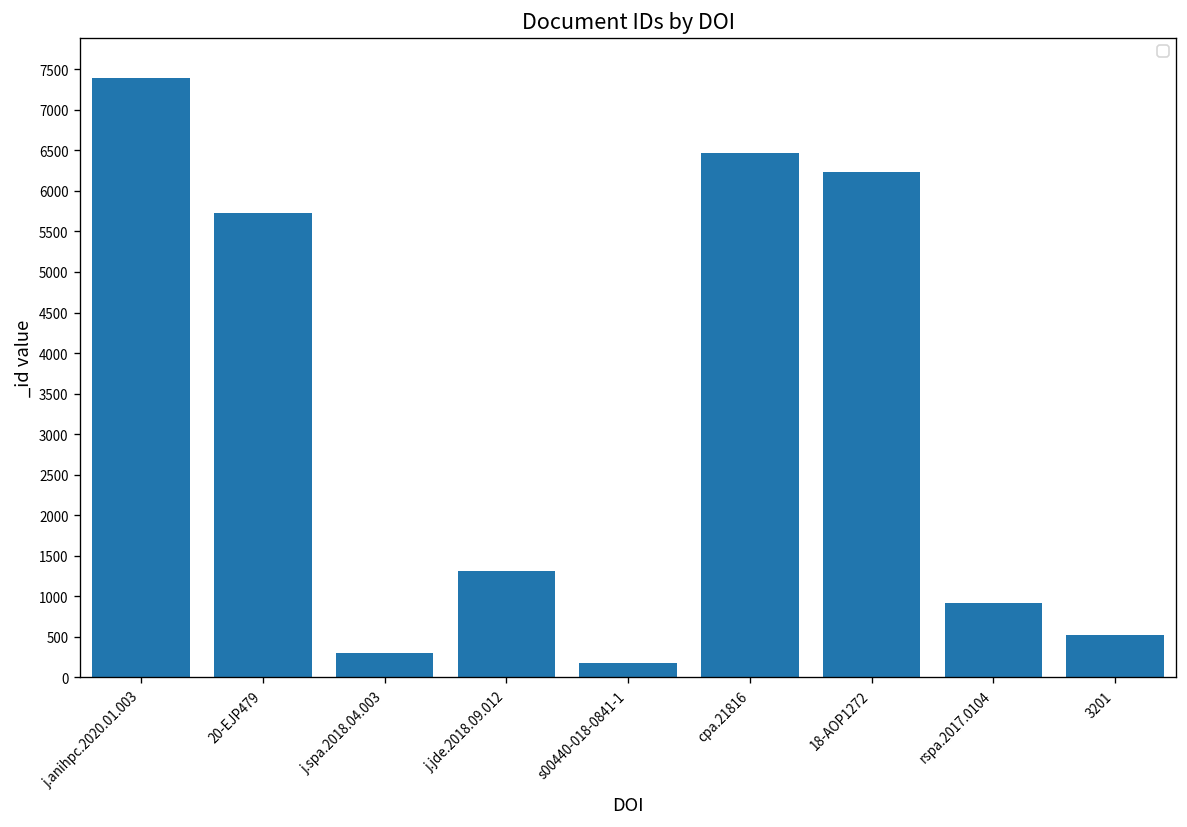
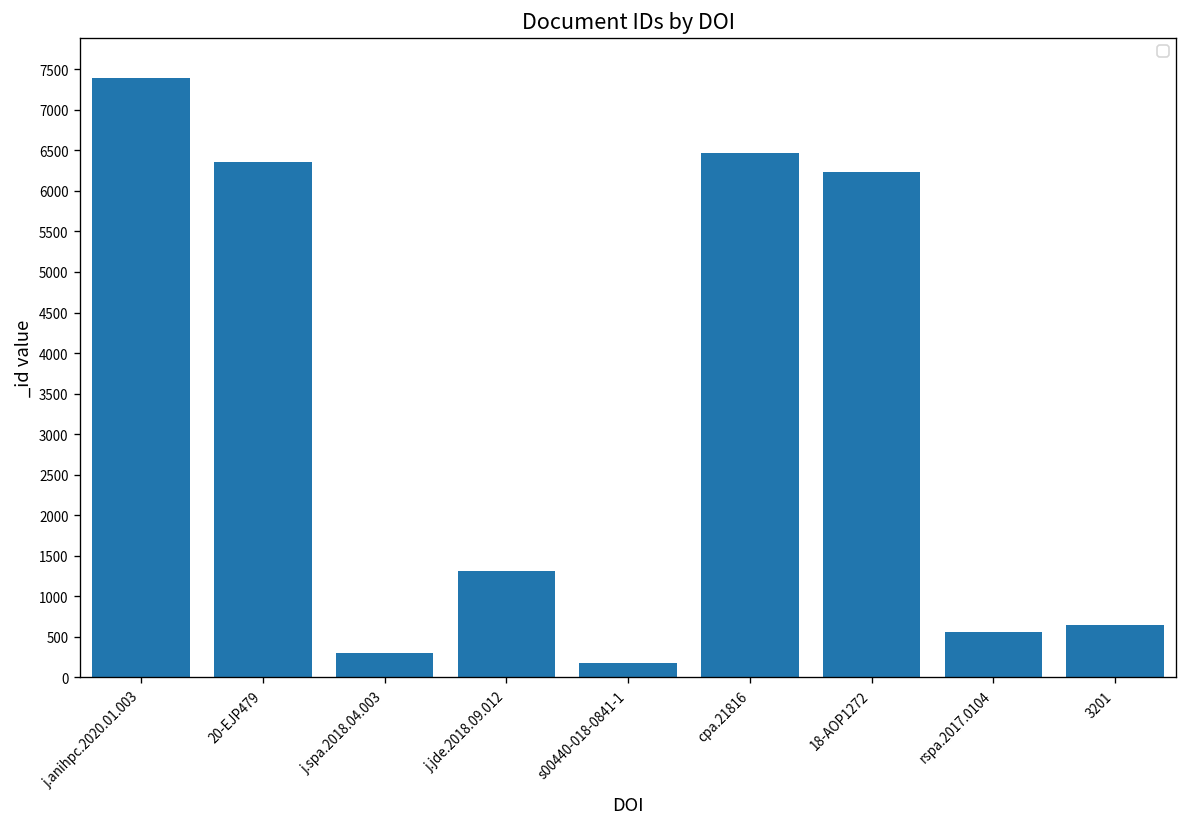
  {
    "j.anihpc.2020.01.003": 7400,
-   "20-EJP479": 5700,
+   "20-EJP479": 6400,
    "j.spa.2018.04.003": 300,
    "j.jde.2018.09.012": 1300,
    "s00440-018-0841-1": 200,
    "cpa.21816": 6500,
    "18-AOP1272": 6200,
-   "rspa.2017.0104": 900,
-   "3201": 500
+   "rspa.2017.0104": 600,
+   "3201": 600
  }
